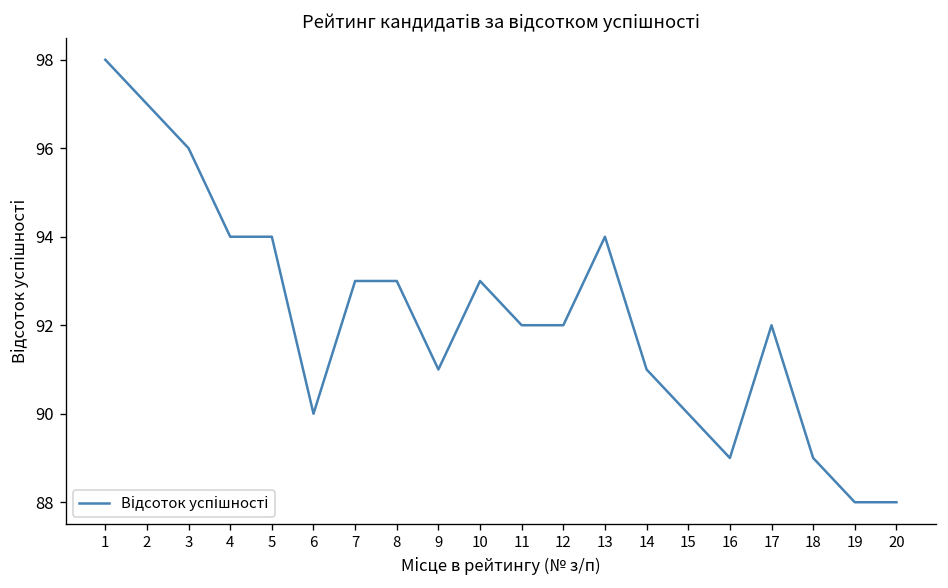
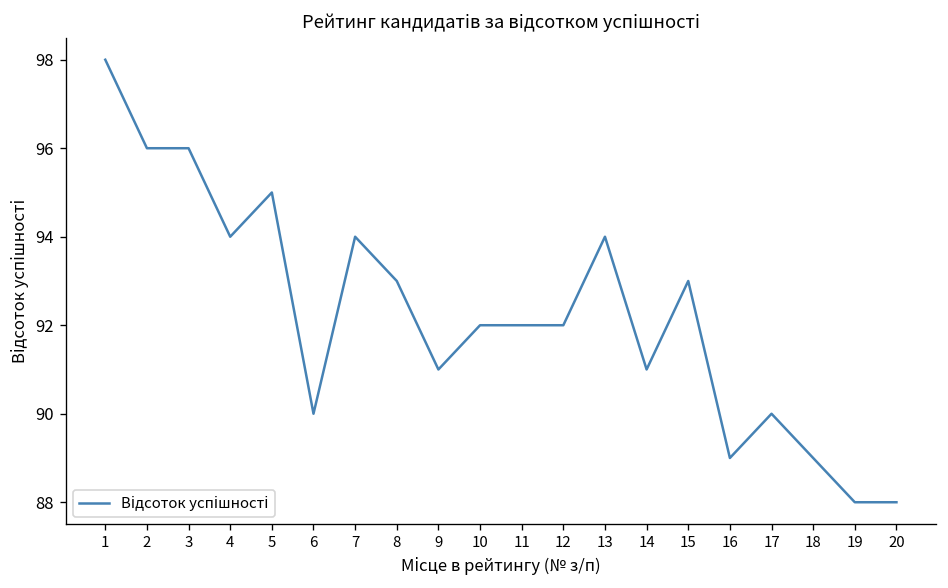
  {
    "1": 98,
-   "2": 97,
+   "2": 96,
    "3": 96,
    "4": 94,
-   "5": 94,
+   "5": 95,
    "6": 90,
-   "7": 93,
+   "7": 94,
    "8": 93,
    "9": 91,
-   "10": 93,
+   "10": 92,
    "11": 92,
    "12": 92,
    "13": 94,
    "14": 91,
-   "15": 90,
+   "15": 93,
    "16": 89,
-   "17": 92,
+   "17": 90,
    "18": 89,
    "19": 88,
    "20": 88
  }
